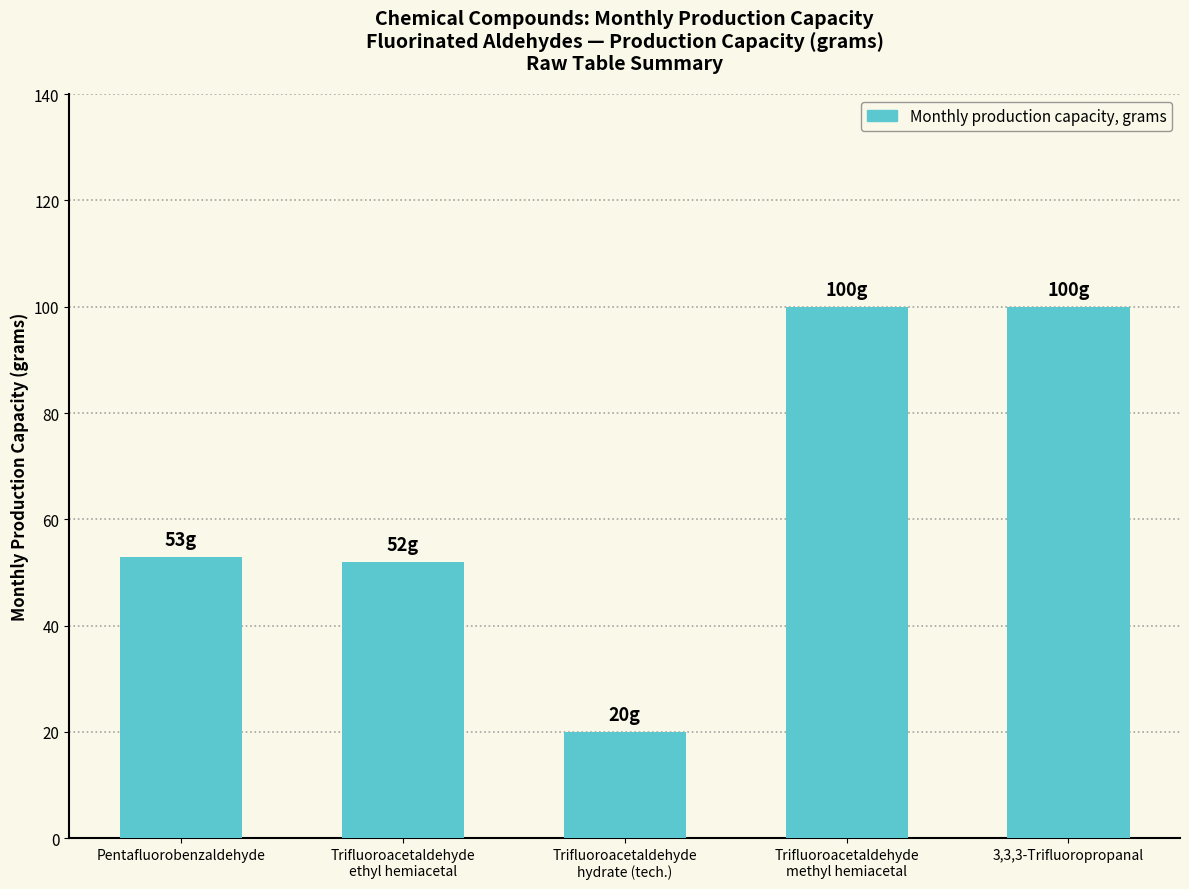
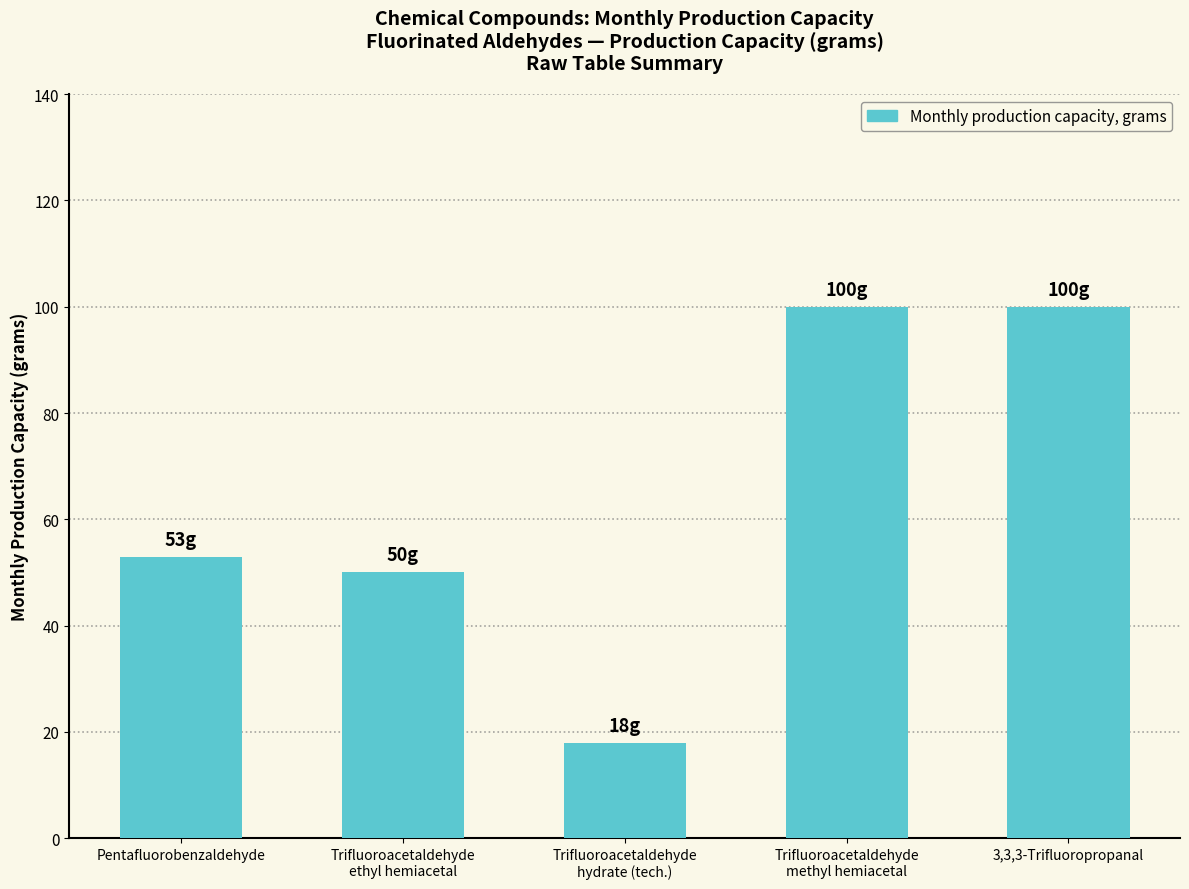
  {
    "Pentafluorobenzaldehyde": "53g",
-   "Trifluoroacetaldehyde ethyl hemiacetal": "52g",
-   "Trifluoroacetaldehyde hydrate (tech.)": "20g",
+   "Trifluoroacetaldehyde ethyl hemiacetal": "50g",
+   "Trifluoroacetaldehyde hydrate (tech.)": "18g",
    "Trifluoroacetaldehyde methyl hemiacetal": "100g",
    "3,3,3-Trifluoropropanal": "100g"
  }
